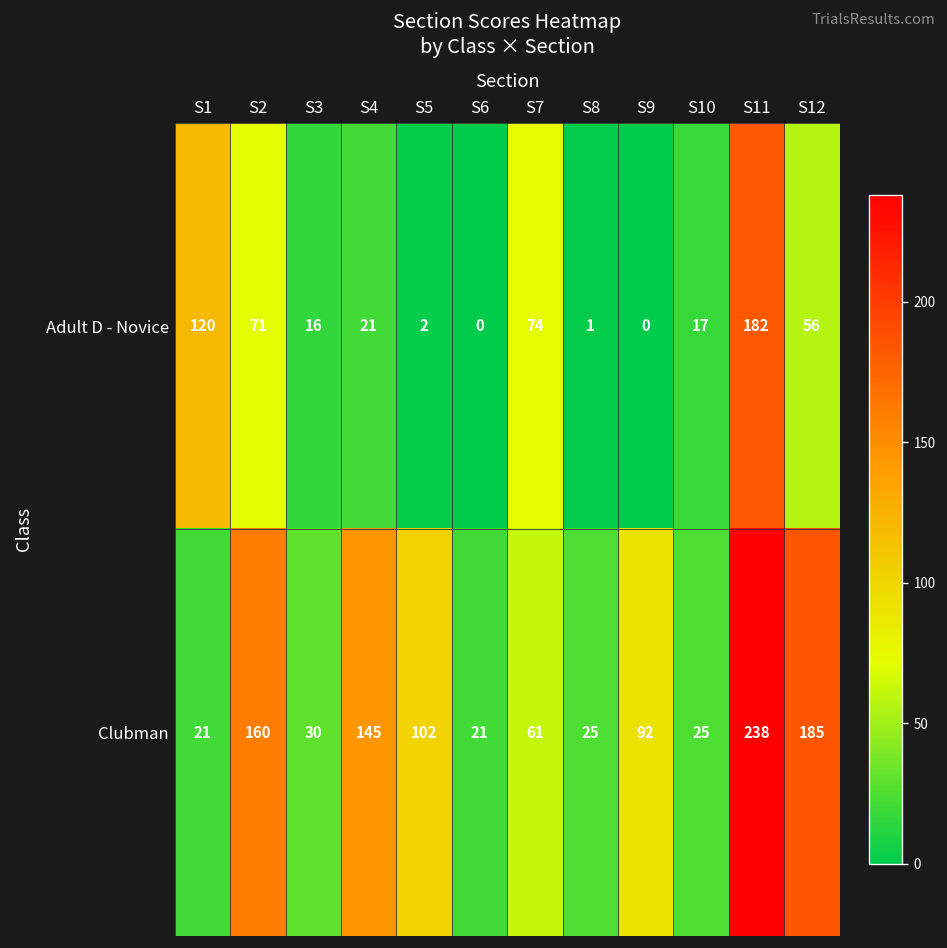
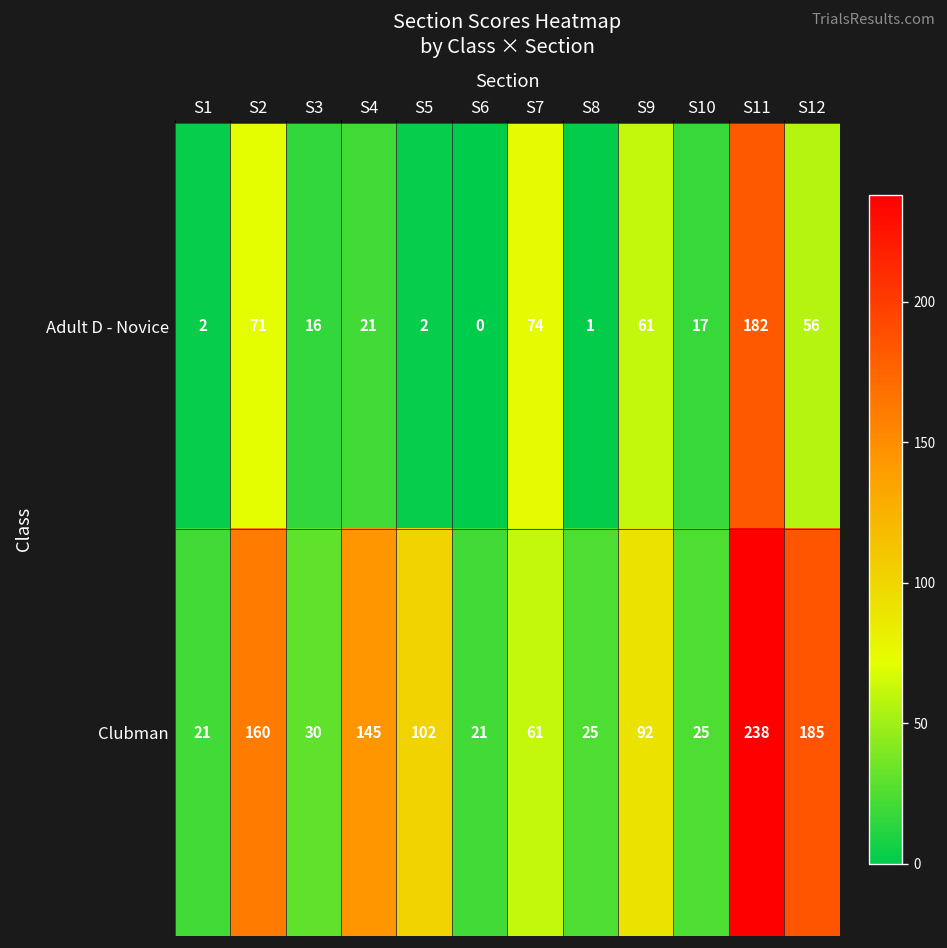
  {
    "Adult D - Novice": {
-     "S1": 120,
+     "S1": 2,
      "S2": 71,
      "S3": 16,
      "S4": 21,
      "S5": 2,
      "S6": 0,
      "S7": 74,
      "S8": 1,
-     "S9": 0,
+     "S9": 61,
      "S10": 17,
      "S11": 182,
      "S12": 56
    },
    "Clubman": {
      "S1": 21,
      "S2": 160,
      "S3": 30,
      "S4": 145,
      "S5": 102,
      "S6": 21,
      "S7": 61,
      "S8": 25,
      "S9": 92,
      "S10": 25,
      "S11": 238,
      "S12": 185
    }
  }
